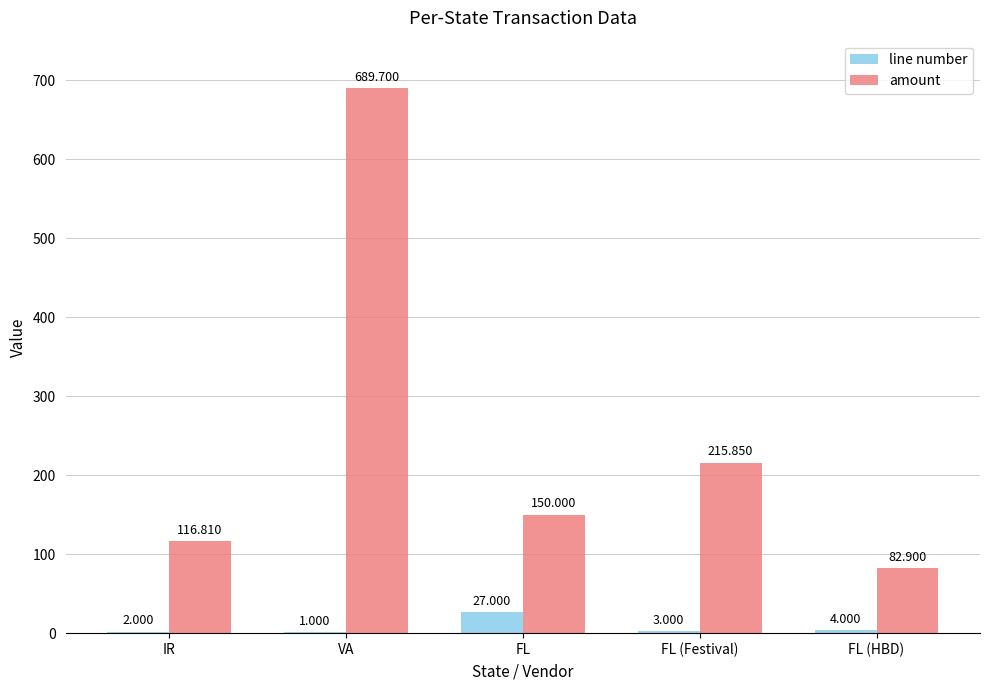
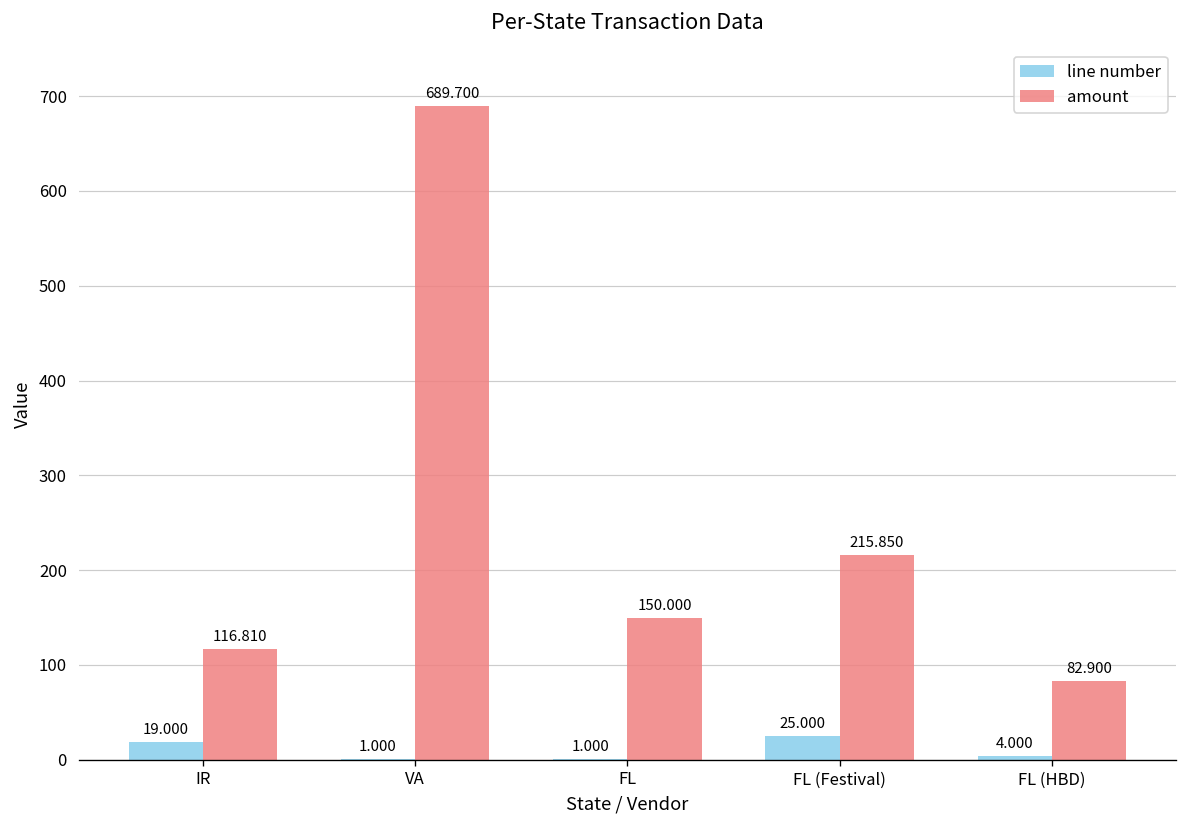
  {
    "line number": {
-     "IR": 2.000,
+     "IR": 19.000,
      "VA": 1.000,
-     "FL": 27.000,
-     "FL (Festival)": 3.000,
+     "FL": 1.000,
+     "FL (Festival)": 25.000,
      "FL (HBD)": 4.000
    },
    "amount": {
      "IR": 116.810,
      "VA": 689.700,
      "FL": 150.000,
      "FL (Festival)": 215.850,
      "FL (HBD)": 82.900
    }
  }
